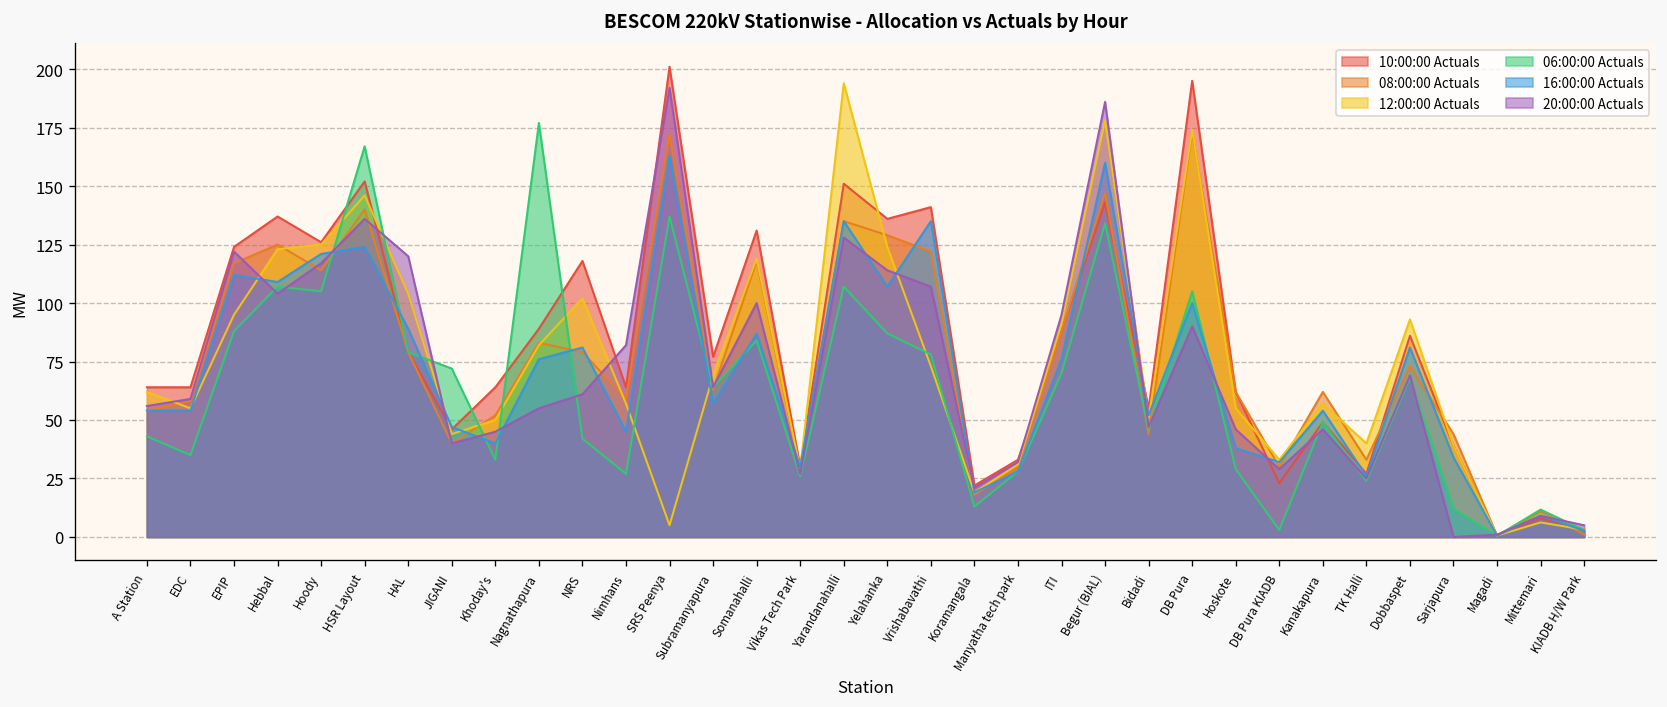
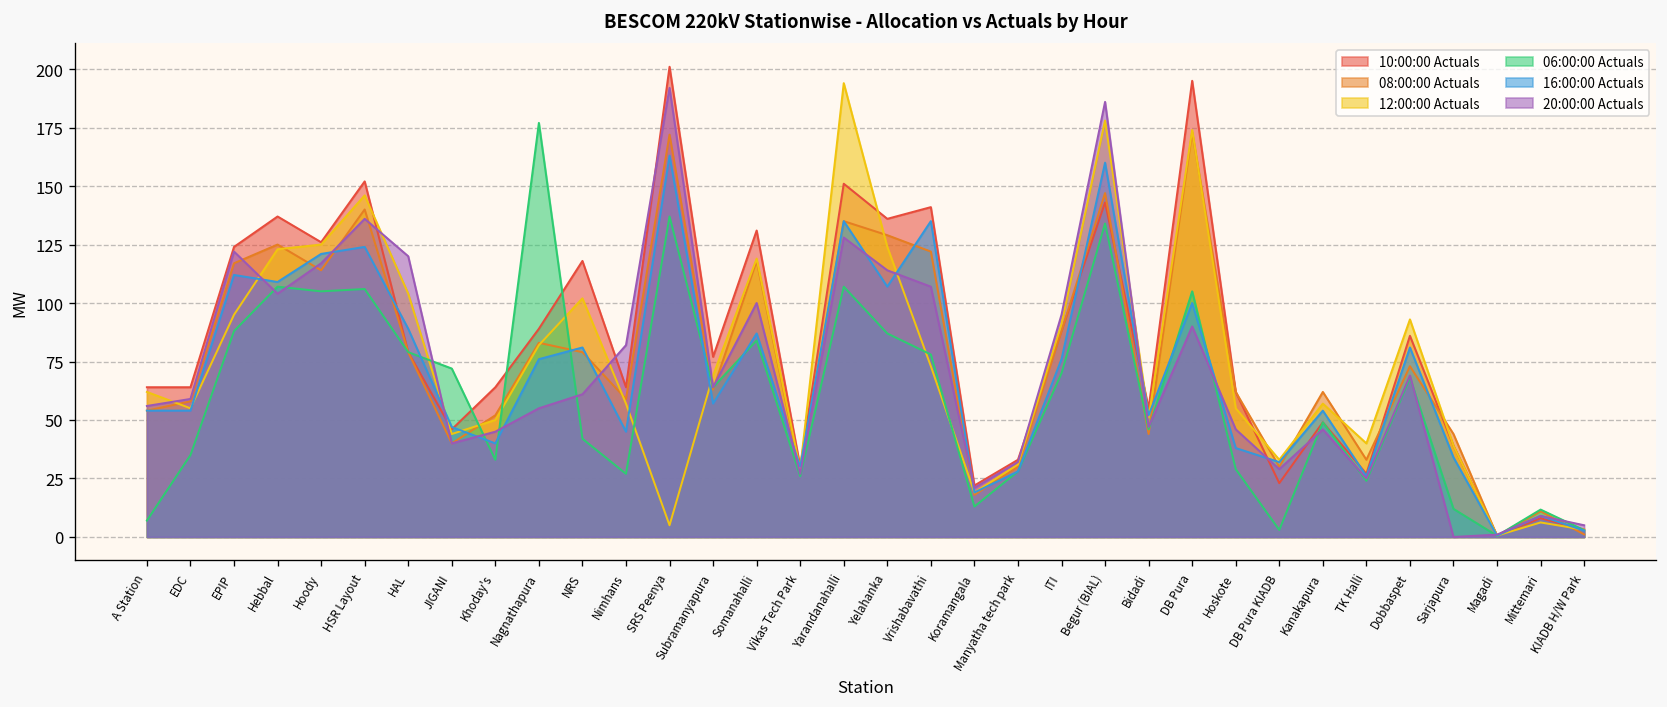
  {
    "12:00:00 Actuals": {
      "A Station": 62,
      "EPIP": 95,
      "Hebbal": 123,
      "HSR Layout": 146,
      "HAL": 104,
      "JIGANI": 44,
      "Khoday's": 50,
      "NRS": 102,
      "Nimhans": 57,
      "SRS Peenya": 5,
      "Subramanyapura": 69,
      "Yarandanahalli": 194,
      "Yelahanka": 124,
      "Vrishabavathi": 73,
      "ITI": 91,
      "Begur (BIAL)": 178,
      "Hoskote": 55,
      "Kanakapura": 57,
      "TK Halli": 40,
      "Dobbaspet": 93,
      "Mittemari": 6
    },
    "06:00:00 Actuals": {
-     "A Station": 43,
+     "A Station": 7,
      "EDC": 35,
      "EPIP": 88,
      "Hebbal": 107,
      "Hoody": 105,
-     "HSR Layout": 167,
+     "HSR Layout": 106,
      "JIGANI": 72,
      "Khoday's": 33,
      "Nagnathapura": 177,
      "NRS": 42,
      "Nimhans": 27,
      "SRS Peenya": 137,
      "Somanahalli": 84,
      "Yarandanahalli": 107,
      "Yelahanka": 87,
      "Vrishabavathi": 78,
      "Koramangala": 13,
      "ITI": 70,
      "Begur (BIAL)": 134,
      "DB Pura": 105,
      "Hoskote": 29,
      "DB Pura KIADB": 3,
      "Sarjapura": 12
    },
    "16:00:00 Actuals": {
      "EPIP": 112,
      "Hebbal": 109,
      "Hoody": 121,
      "HSR Layout": 124,
      "HAL": 89,
      "Khoday's": 40,
      "Nagnathapura": 76,
      "NRS": 81,
      "Nimhans": 45,
      "SRS Peenya": 163,
      "Subramanyapura": 57,
      "Somanahalli": 87,
      "Yelahanka": 107,
      "Vrishabavathi": 135,
      "ITI": 76,
      "Begur (BIAL)": 160,
      "DB Pura": 100,
      "Hoskote": 38,
      "Kanakapura": 54,
      "Dobbaspet": 81,
      "Sarjapura": 34
    },
    "20:00:00 Actuals": {
      "A Station": 56,
      "EPIP": 122,
      "Hebbal": 104,
      "Hoody": 117,
      "HSR Layout": 136,
      "HAL": 120,
      "Khoday's": 45,
      "Nagnathapura": 55,
      "NRS": 61,
      "Nimhans": 82,
      "SRS Peenya": 192,
      "Somanahalli": 100,
      "Yarandanahalli": 128,
      "Yelahanka": 114,
      "Vrishabavathi": 107,
      "ITI": 95,
      "Begur (BIAL)": 186,
      "DB Pura": 90,
      "Hoskote": 46,
      "Kanakapura": 46,
      "Sarjapura": 0,
      "KIADB H/W Park": 5
    }
  }
